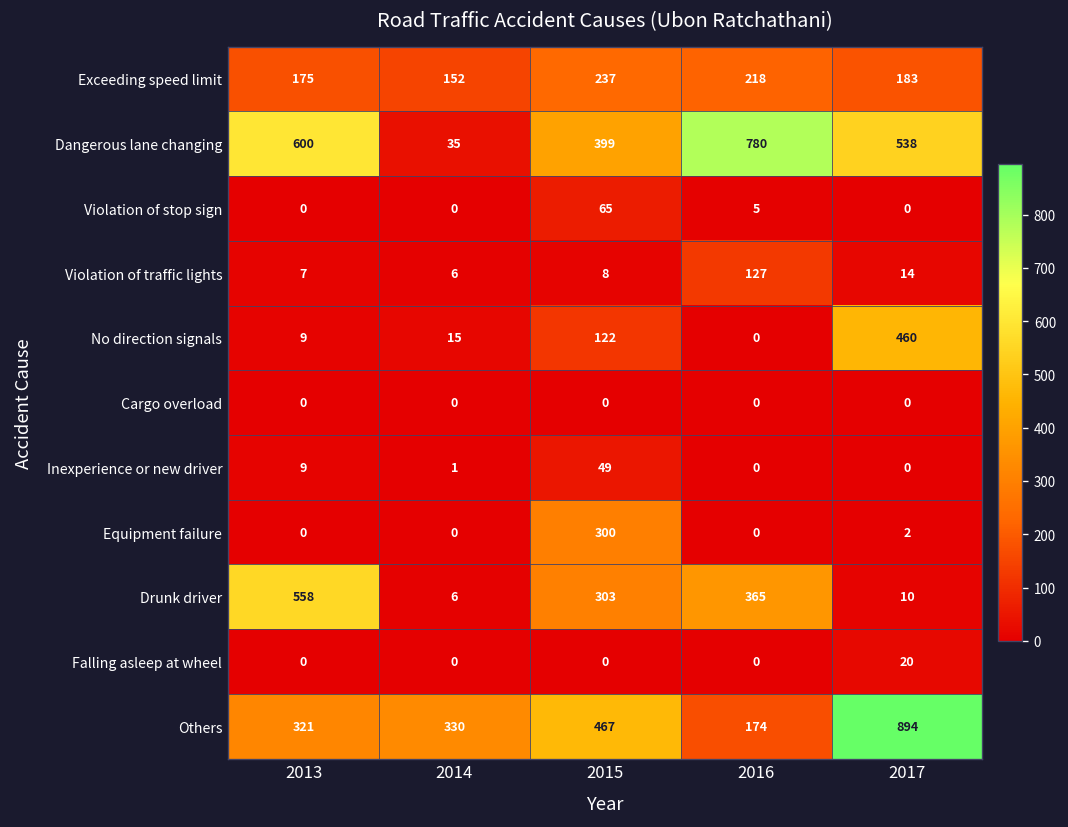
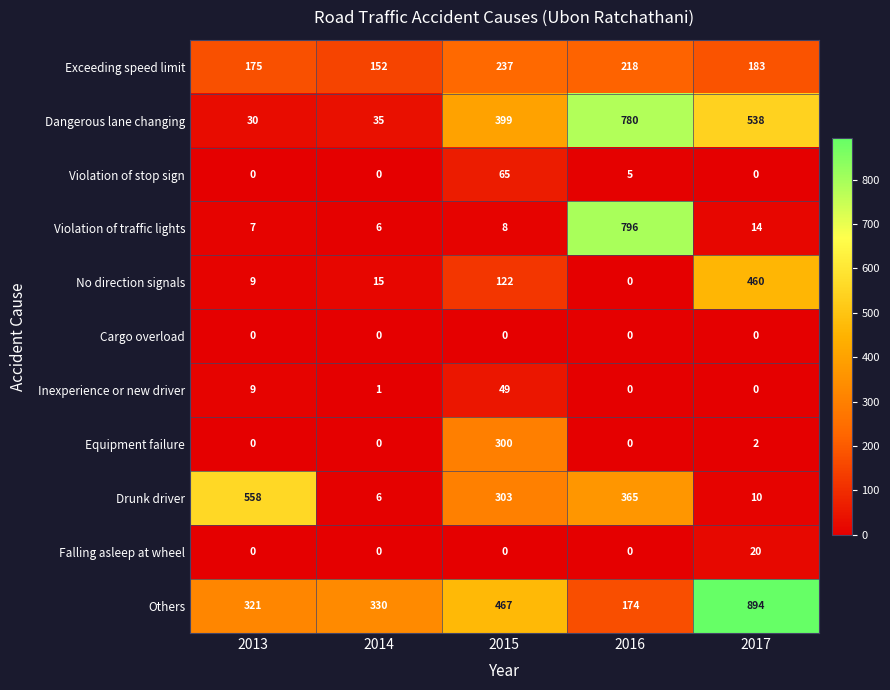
  {
    "Exceeding speed limit": {
      "2013": 175,
      "2014": 152,
      "2015": 237,
      "2016": 218,
      "2017": 183
    },
    "Dangerous lane changing": {
-     "2013": 600,
+     "2013": 30,
      "2014": 35,
      "2015": 399,
      "2016": 780,
      "2017": 538
    },
    "Violation of stop sign": {
      "2013": 0,
      "2014": 0,
      "2015": 65,
      "2016": 5,
      "2017": 0
    },
    "Violation of traffic lights": {
      "2013": 7,
      "2014": 6,
      "2015": 8,
-     "2016": 127,
+     "2016": 796,
      "2017": 14
    },
    "No direction signals": {
      "2013": 9,
      "2014": 15,
      "2015": 122,
      "2016": 0,
      "2017": 460
    },
    "Cargo overload": {
      "2013": 0,
      "2014": 0,
      "2015": 0,
      "2016": 0,
      "2017": 0
    },
    "Inexperience or new driver": {
      "2013": 9,
      "2014": 1,
      "2015": 49,
      "2016": 0,
      "2017": 0
    },
    "Equipment failure": {
      "2013": 0,
      "2014": 0,
      "2015": 300,
      "2016": 0,
      "2017": 2
    },
    "Drunk driver": {
      "2013": 558,
      "2014": 6,
      "2015": 303,
      "2016": 365,
      "2017": 10
    },
    "Falling asleep at wheel": {
      "2013": 0,
      "2014": 0,
      "2015": 0,
      "2016": 0,
      "2017": 20
    },
    "Others": {
      "2013": 321,
      "2014": 330,
      "2015": 467,
      "2016": 174,
      "2017": 894
    }
  }
